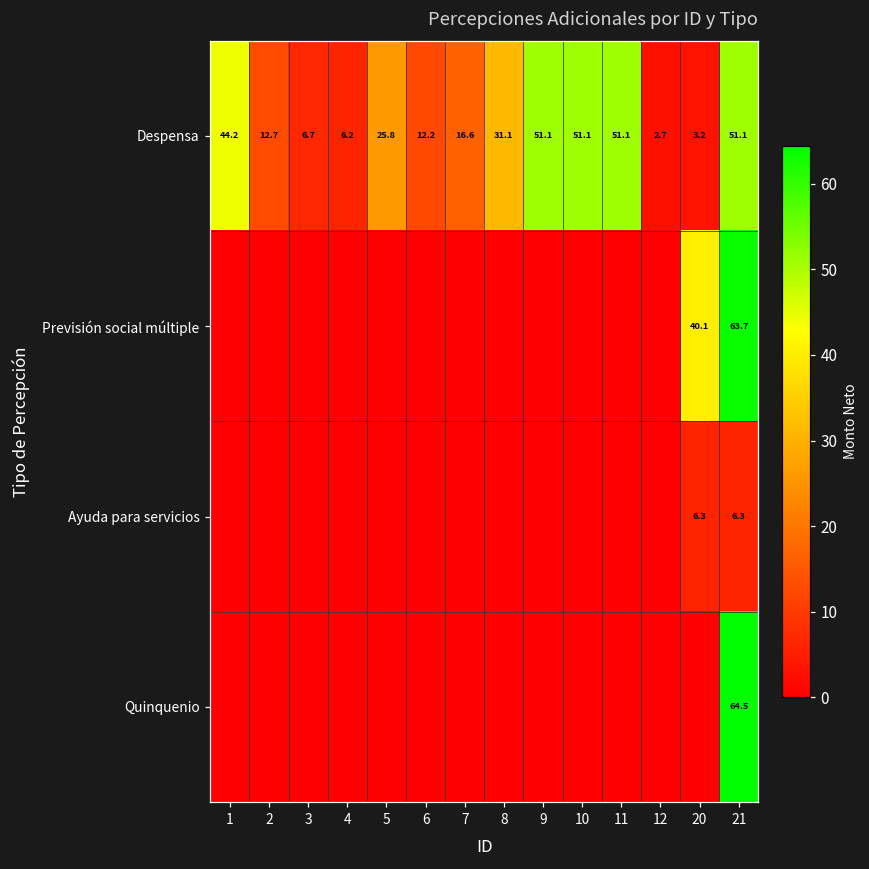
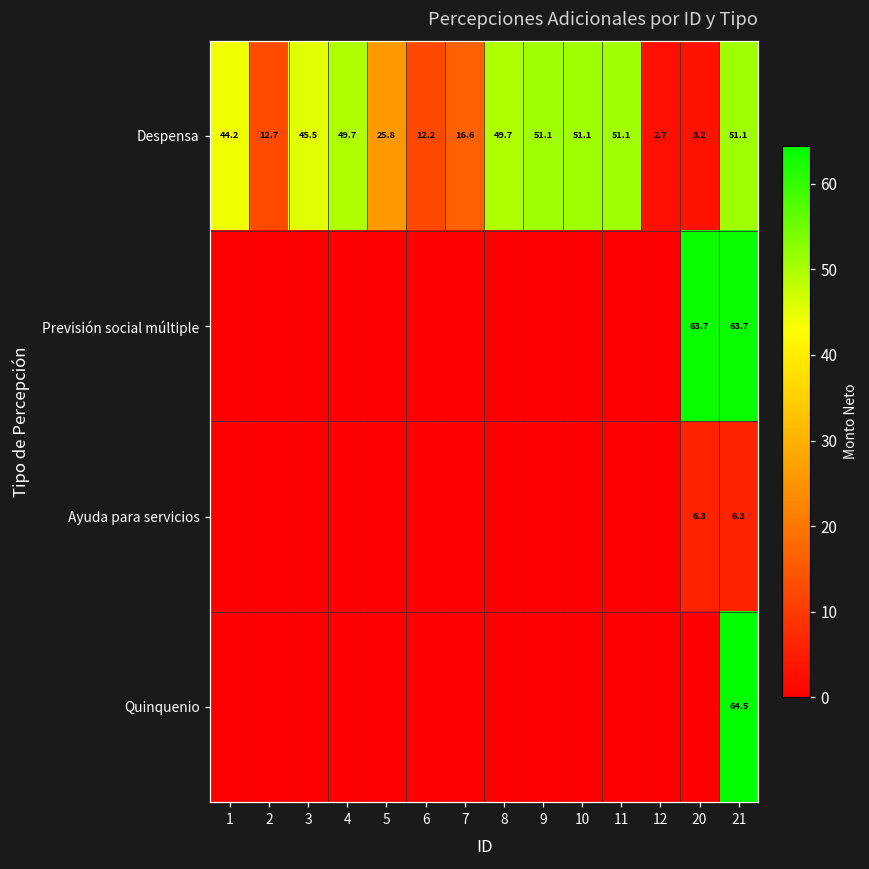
  {
    "Despensa": {
      "1": 44.2,
      "2": 12.7,
-     "3": 6.7,
-     "4": 6.2,
+     "3": 45.5,
+     "4": 49.7,
      "5": 25.8,
      "6": 12.2,
      "7": 16.6,
-     "8": 31.1,
+     "8": 49.7,
      "9": 51.1,
      "10": 51.1,
      "11": 51.1,
      "12": 2.7,
      "20": 3.2,
      "21": 51.1
    },
    "Previsión social múltiple": {
-     "20": 40.1,
+     "20": 63.7,
      "21": 63.7
    },
    "Ayuda para servicios": {
      "20": 6.3,
      "21": 6.3
    },
    "Quinquenio": {
      "21": 64.5
    }
  }
